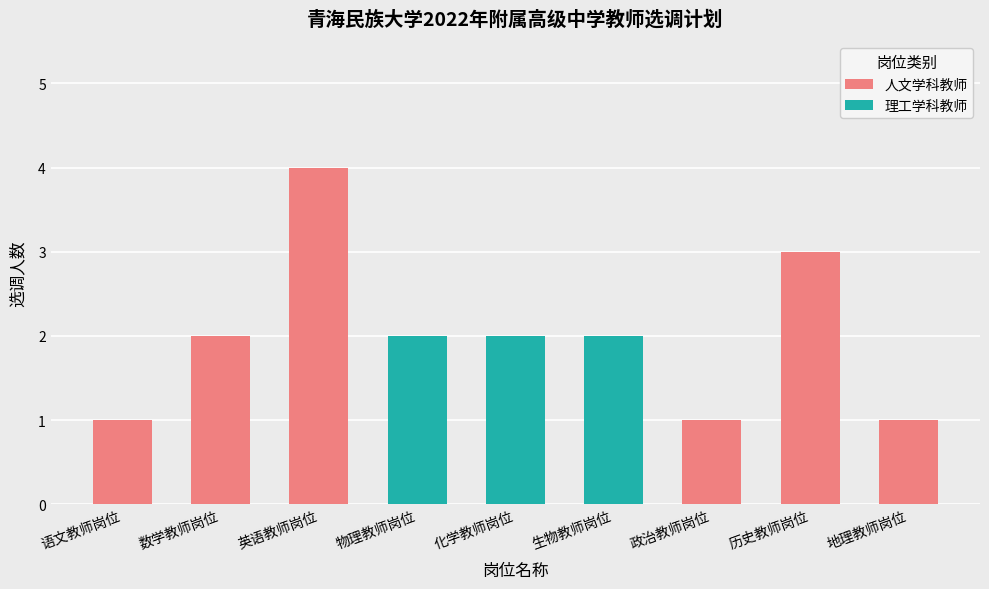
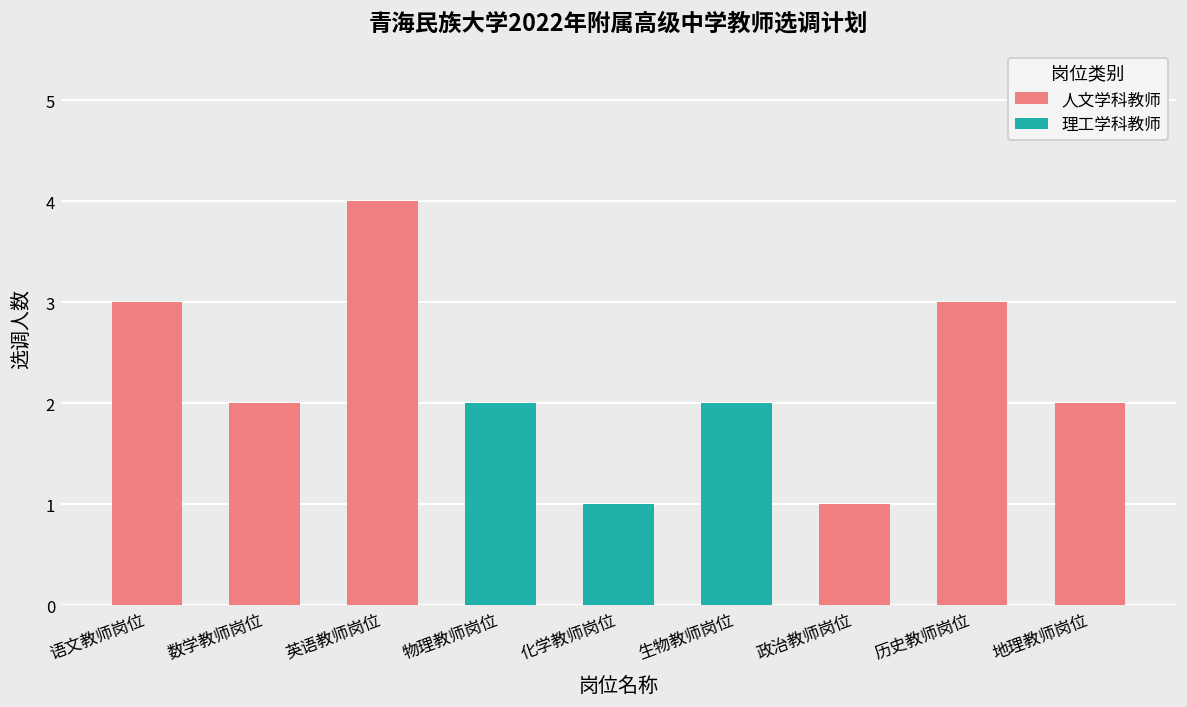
  {
-   "语文教师岗位": 1,
+   "语文教师岗位": 3,
    "数学教师岗位": 2,
    "英语教师岗位": 4,
    "物理教师岗位": 2,
-   "化学教师岗位": 2,
+   "化学教师岗位": 1,
    "生物教师岗位": 2,
    "政治教师岗位": 1,
    "历史教师岗位": 3,
-   "地理教师岗位": 1
+   "地理教师岗位": 2
  }
